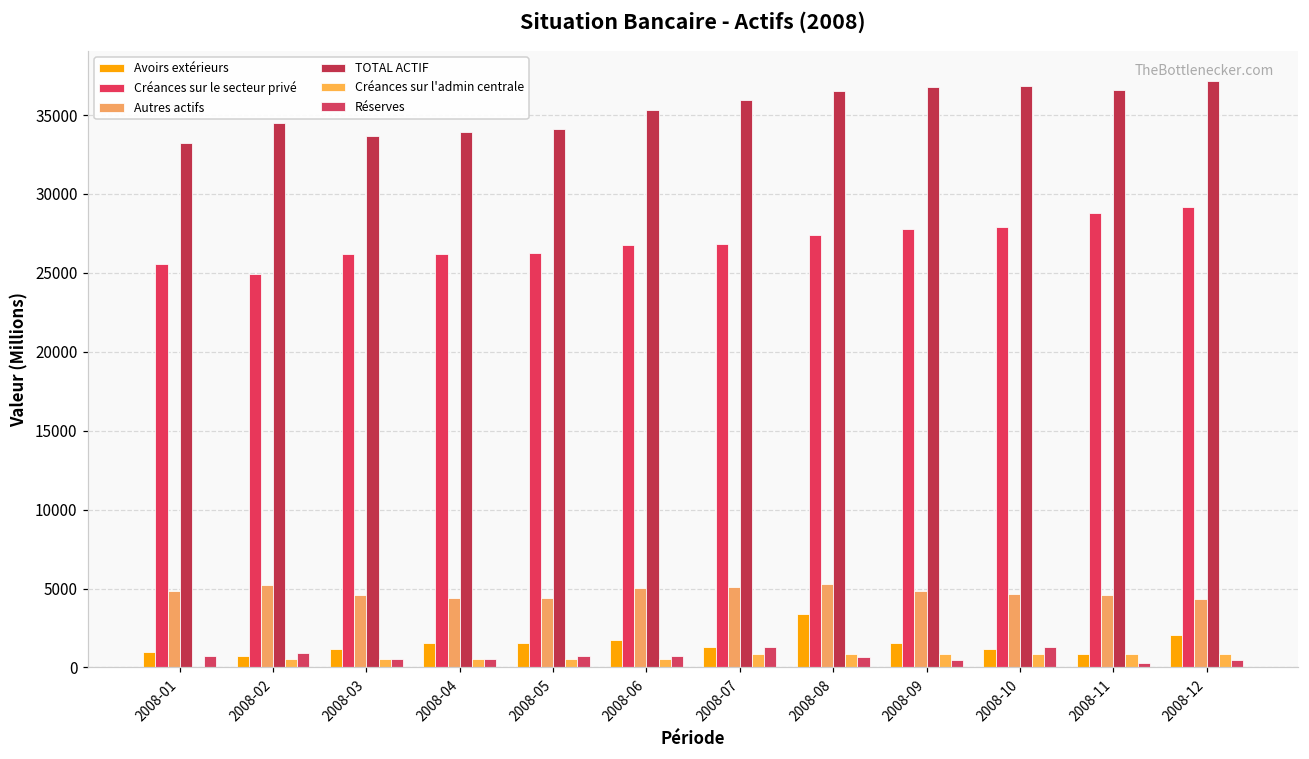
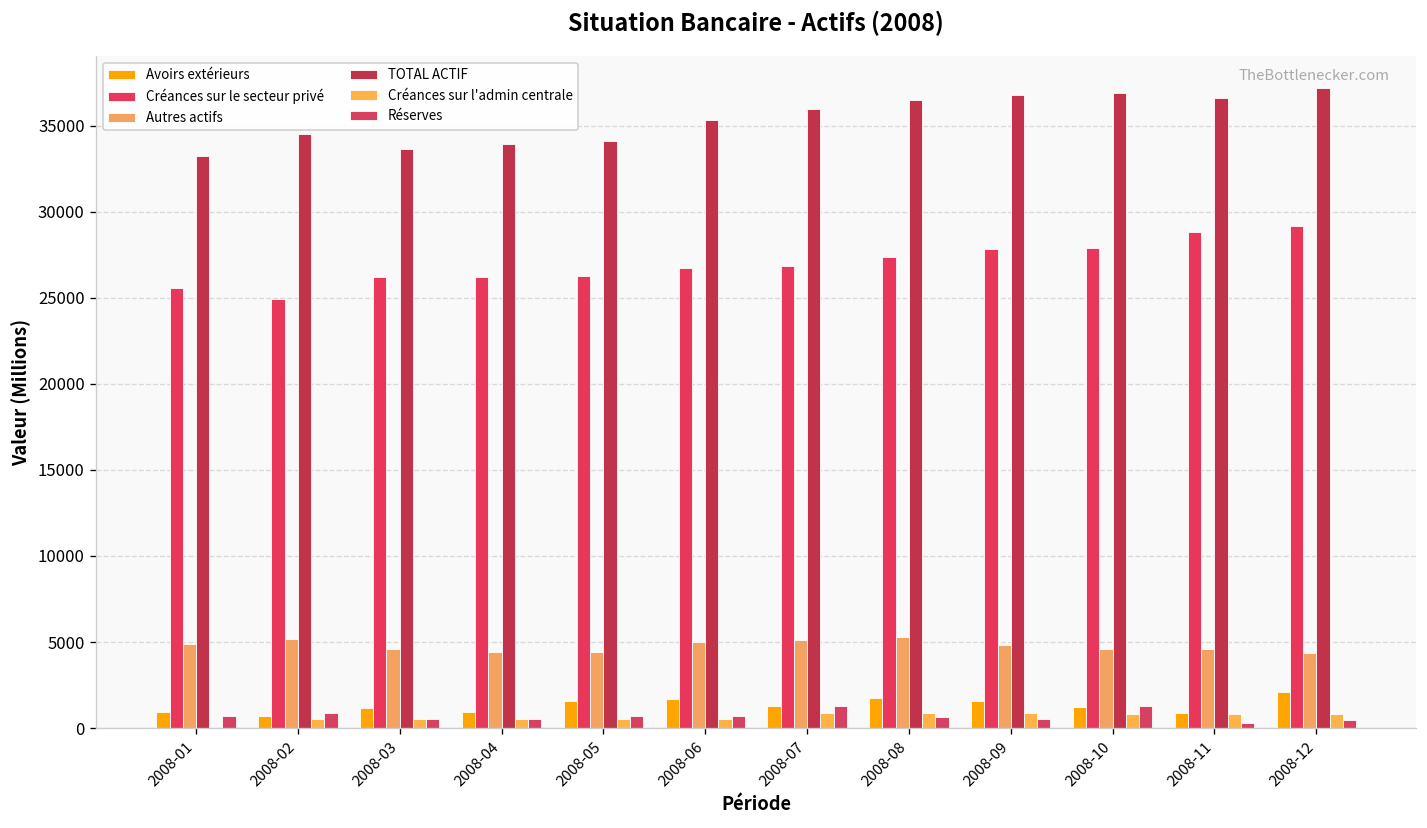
  {
    "Avoirs extérieurs": {
      "2008-01": 1000,
      "2008-02": 700,
      "2008-03": 1200,
-     "2008-04": 1500,
+     "2008-04": 900,
      "2008-05": 1500,
      "2008-06": 1700,
      "2008-07": 1300,
-     "2008-08": 3400,
+     "2008-08": 1700,
      "2008-09": 1500,
      "2008-10": 1200,
      "2008-11": 900,
      "2008-12": 2100
    }
  }
